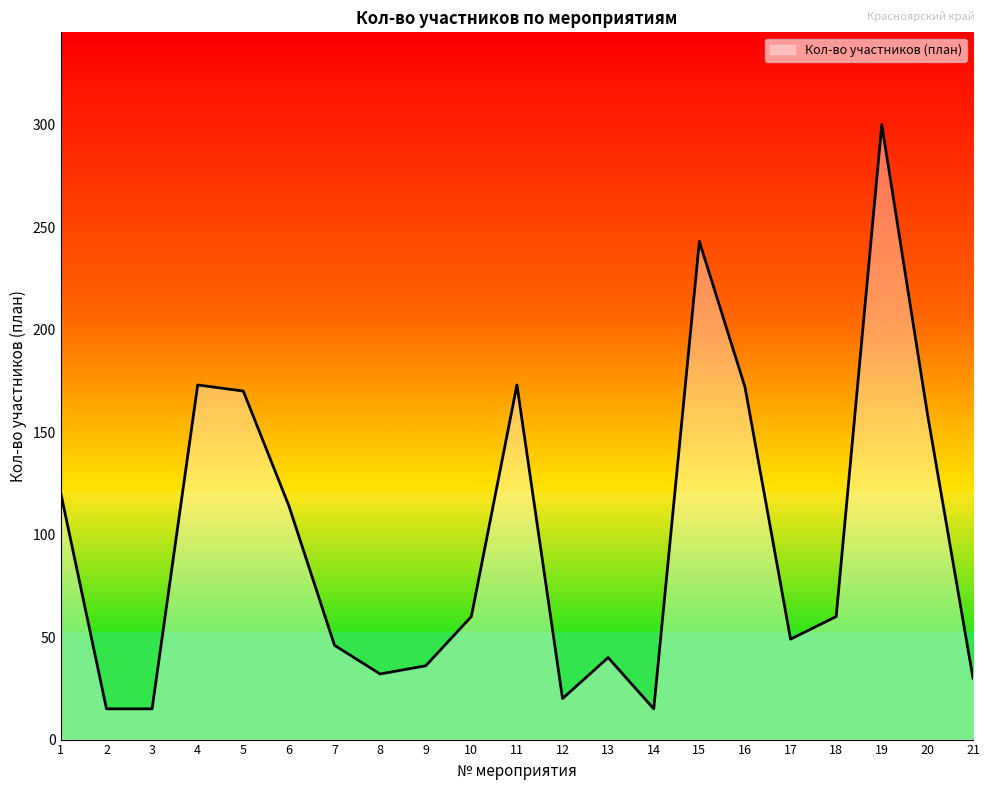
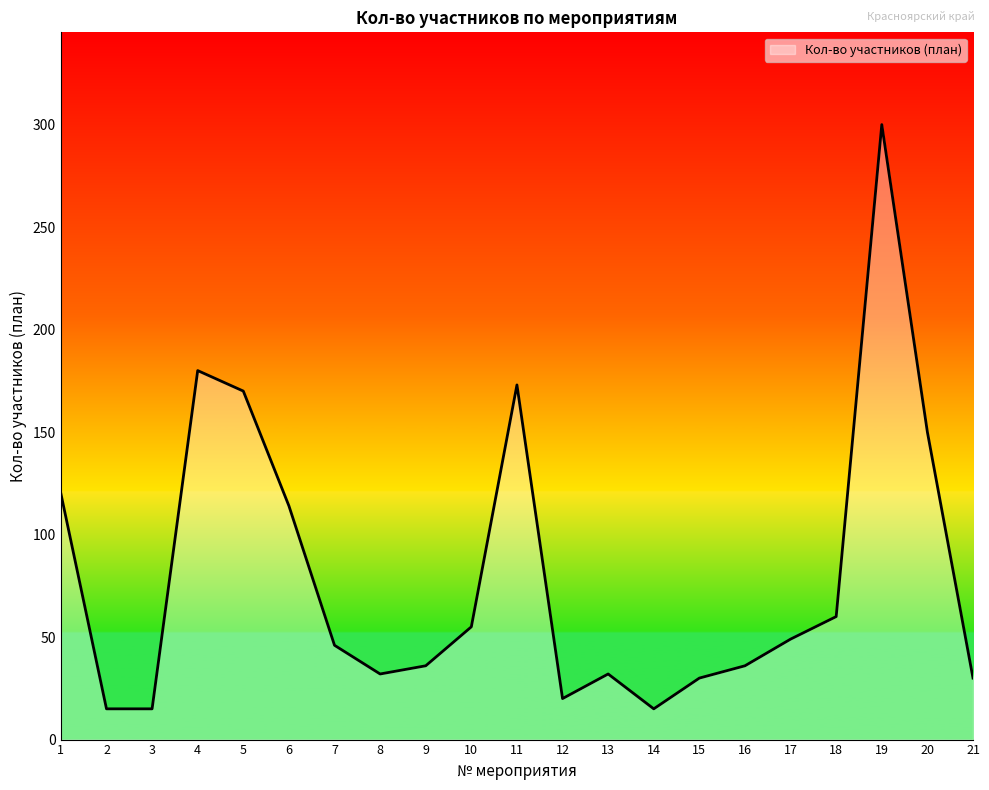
  {
    "1": 120,
    "2": 15,
    "3": 15,
-   "4": 173,
+   "4": 180,
    "5": 170,
    "6": 114,
    "7": 46,
    "8": 32,
    "9": 36,
-   "10": 60,
+   "10": 55,
    "11": 173,
    "12": 20,
-   "13": 40,
+   "13": 32,
    "14": 15,
-   "15": 243,
-   "16": 172,
+   "15": 30,
+   "16": 36,
    "17": 49,
    "18": 60,
    "19": 300,
-   "20": 159,
+   "20": 150,
    "21": 30
  }
